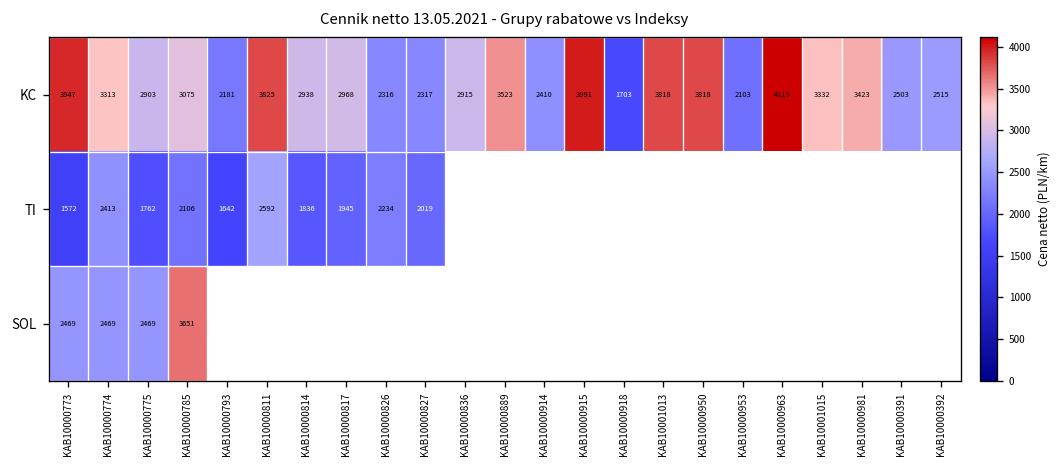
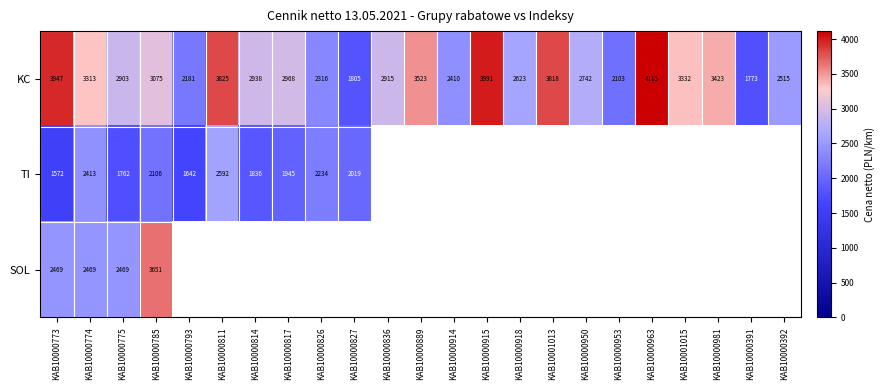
  {
    "KC": {
      "KAB10000773": 3947,
      "KAB10000774": 3313,
      "KAB10000775": 2903,
      "KAB10000785": 3075,
      "KAB10000793": 2181,
      "KAB10000811": 3825,
      "KAB10000814": 2938,
      "KAB10000817": 2968,
      "KAB10000826": 2316,
-     "KAB10000827": 2317,
+     "KAB10000827": 1805,
      "KAB10000836": 2915,
      "KAB10000889": 3523,
      "KAB10000914": 2410,
      "KAB10000915": 3991,
-     "KAB10000918": 1703,
+     "KAB10000918": 2623,
      "KAB10001013": 3818,
-     "KAB10000950": 3818,
+     "KAB10000950": 2742,
      "KAB10000953": 2103,
      "KAB10000963": 4115,
      "KAB10001015": 3332,
      "KAB10000981": 3423,
-     "KAB10000391": 2503,
+     "KAB10000391": 1773,
      "KAB10000392": 2515
    },
    "TI": {
      "KAB10000773": 1572,
      "KAB10000774": 2413,
      "KAB10000775": 1762,
      "KAB10000785": 2106,
      "KAB10000793": 1642,
      "KAB10000811": 2592,
      "KAB10000814": 1836,
      "KAB10000817": 1945,
      "KAB10000826": 2234,
      "KAB10000827": 2019
    },
    "SOL": {
      "KAB10000773": 2469,
      "KAB10000774": 2469,
      "KAB10000775": 2469,
      "KAB10000785": 3651
    }
  }
